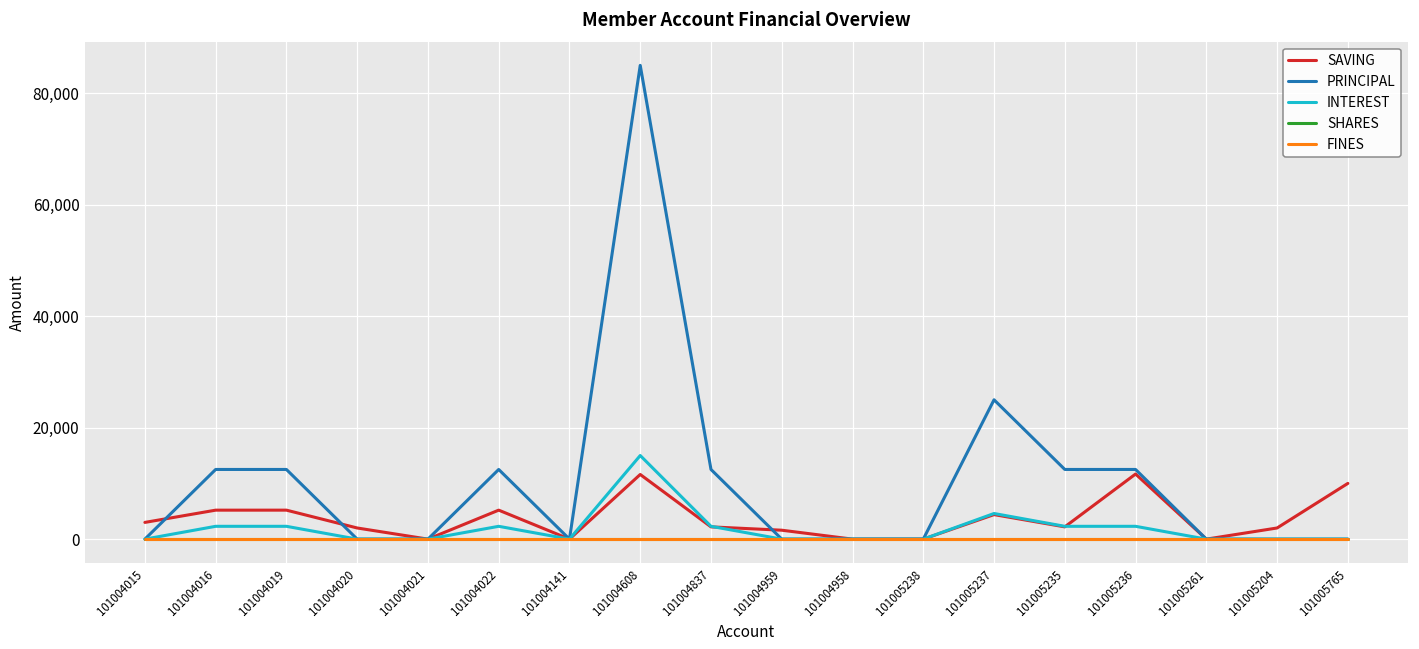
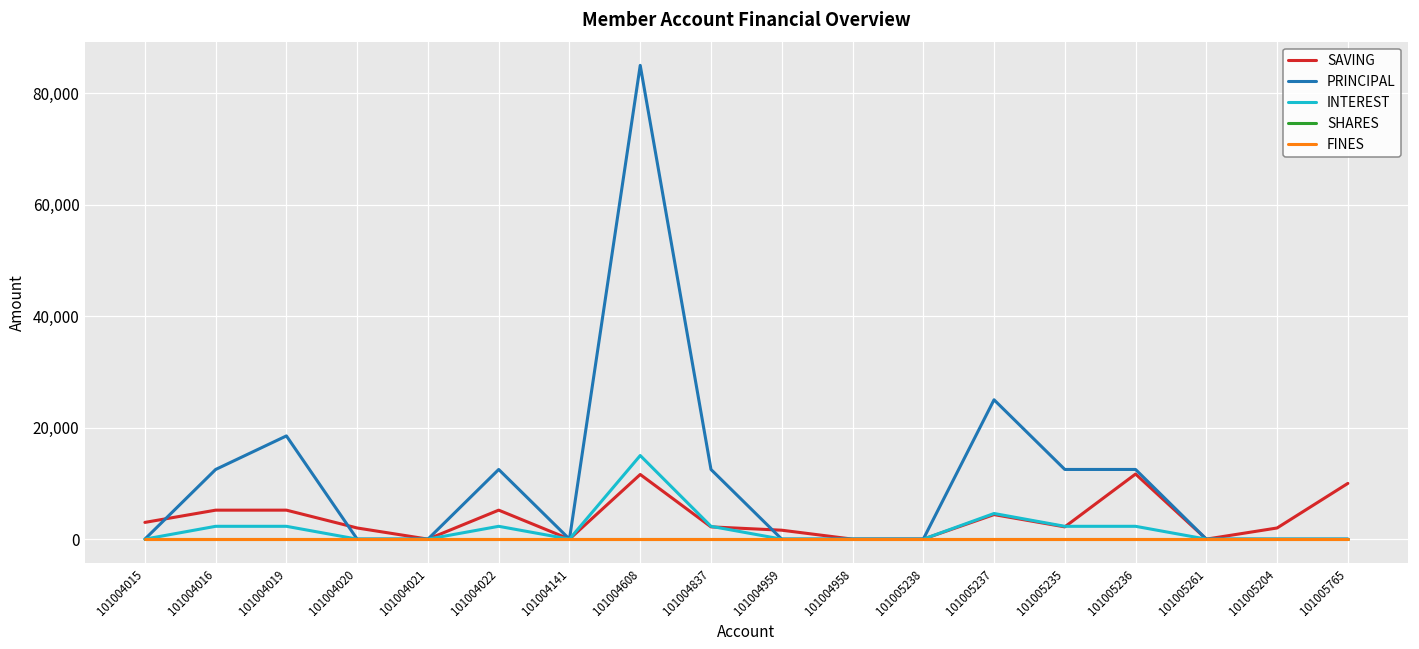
  {
    "SAVING": {
      "101004015": "3,000",
      "101004016": "5,000",
      "101004019": "5,000",
      "101004020": "2,000",
      "101004022": "5,000",
      "101004608": "12,000",
      "101004959": "2,000",
      "101005236": "12,000",
      "101005204": "2,000",
      "101005765": "10,000"
    },
    "PRINCIPAL": {
      "101004016": "13,000",
-     "101004019": "13,000",
+     "101004019": "19,000",
      "101004022": "13,000",
      "101004608": "85,000",
      "101004837": "13,000",
      "101005237": "25,000",
      "101005235": "13,000",
      "101005236": "13,000"
    },
    "INTEREST": {
      "101004016": "2,000",
      "101004019": "2,000",
      "101004022": "2,000",
      "101004608": "15,000",
      "101005236": "2,000"
    },
    "FINES": {
      "101004016": "0",
      "101004019": "0",
      "101004022": "0",
      "101004608": "0",
      "101004837": "0",
      "101005237": "0",
      "101005235": "0",
      "101005236": "0"
    }
  }
